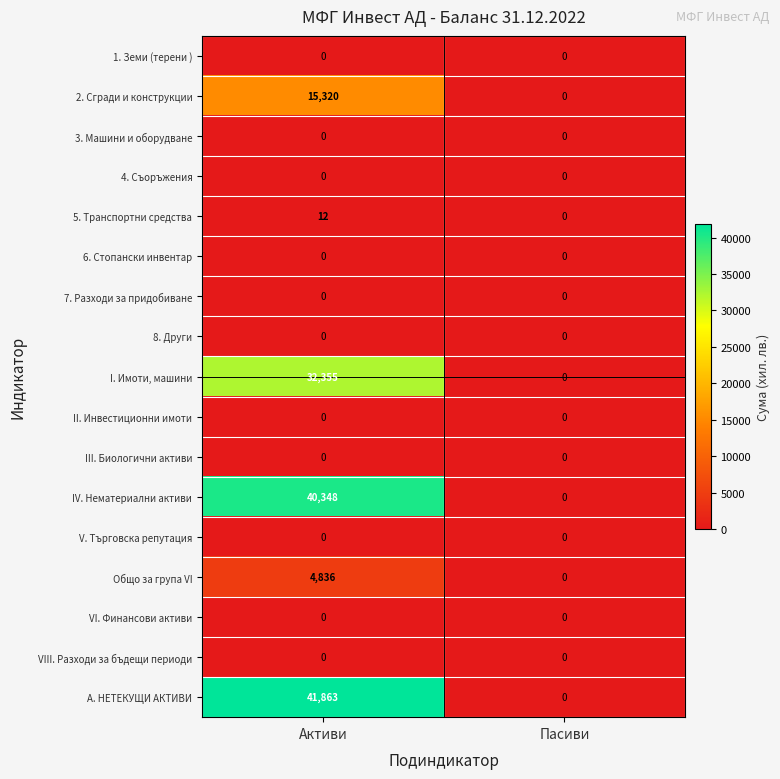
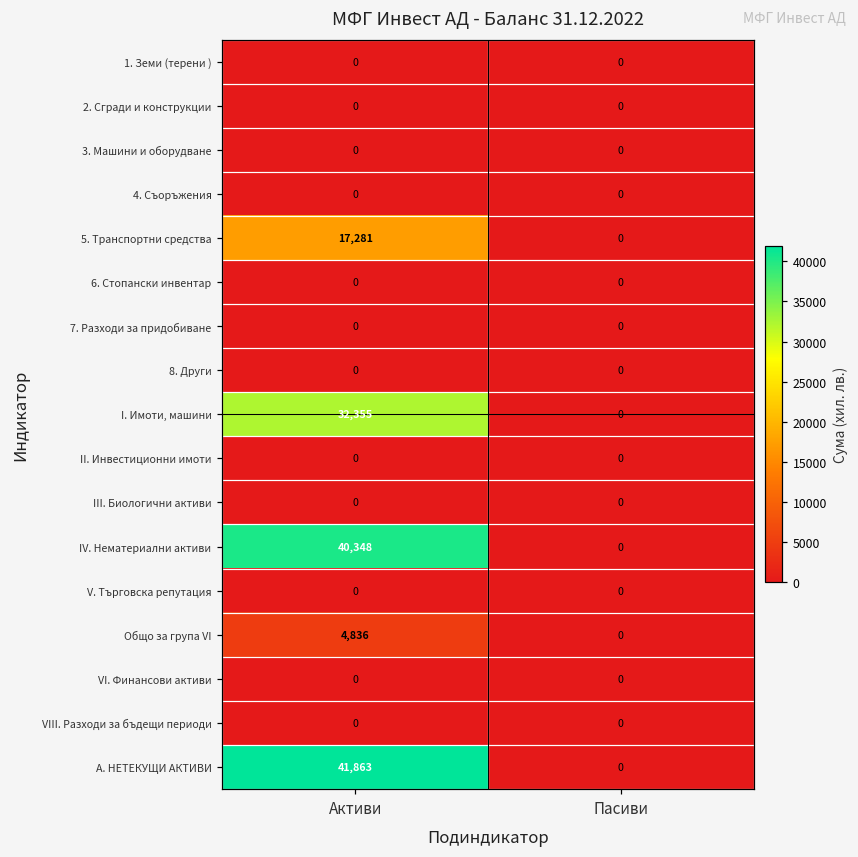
  {
    "1. Земи (терени )": {
      "Активи": "0",
      "Пасиви": "0"
    },
    "2. Сгради и конструкции": {
-     "Активи": "15,320",
+     "Активи": "0",
      "Пасиви": "0"
    },
    "3. Машини и оборудване": {
      "Активи": "0",
      "Пасиви": "0"
    },
    "4. Съоръжения": {
      "Активи": "0",
      "Пасиви": "0"
    },
    "5. Транспортни средства": {
-     "Активи": "12",
+     "Активи": "17,281",
      "Пасиви": "0"
    },
    "6. Стопански инвентар": {
      "Активи": "0",
      "Пасиви": "0"
    },
    "7. Разходи за придобиване": {
      "Активи": "0",
      "Пасиви": "0"
    },
    "8. Други": {
      "Активи": "0",
      "Пасиви": "0"
    },
    "I. Имоти, машини": {
      "Активи": "32,355",
      "Пасиви": "0"
    },
    "II. Инвестиционни имоти": {
      "Активи": "0",
      "Пасиви": "0"
    },
    "III. Биологични активи": {
      "Активи": "0",
      "Пасиви": "0"
    },
    "IV. Нематериални активи": {
      "Активи": "40,348",
      "Пасиви": "0"
    },
    "V. Търговска репутация": {
      "Активи": "0",
      "Пасиви": "0"
    },
    "Общо за група VI": {
      "Активи": "4,836",
      "Пасиви": "0"
    },
    "VI. Финансови активи": {
      "Активи": "0",
      "Пасиви": "0"
    },
    "VIII. Разходи за бъдещи периоди": {
      "Активи": "0",
      "Пасиви": "0"
    },
    "А. НЕТЕКУЩИ АКТИВИ": {
      "Активи": "41,863",
      "Пасиви": "0"
    }
  }
